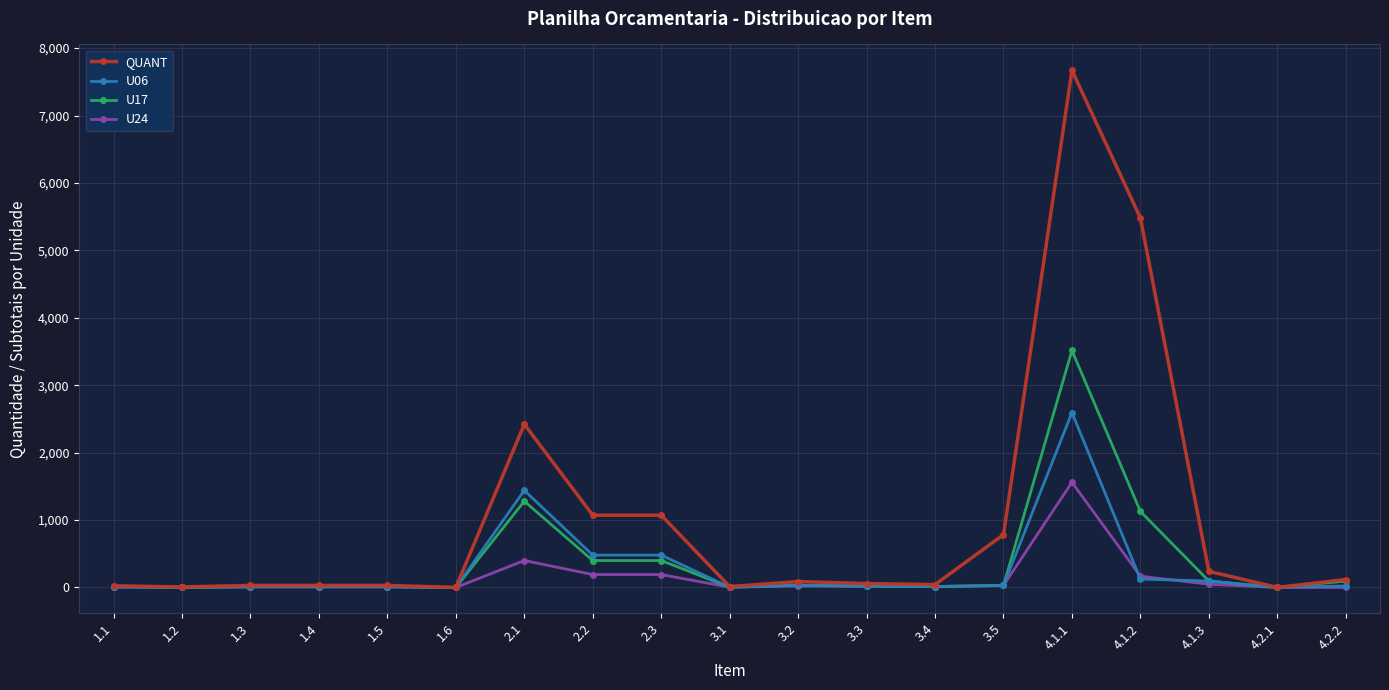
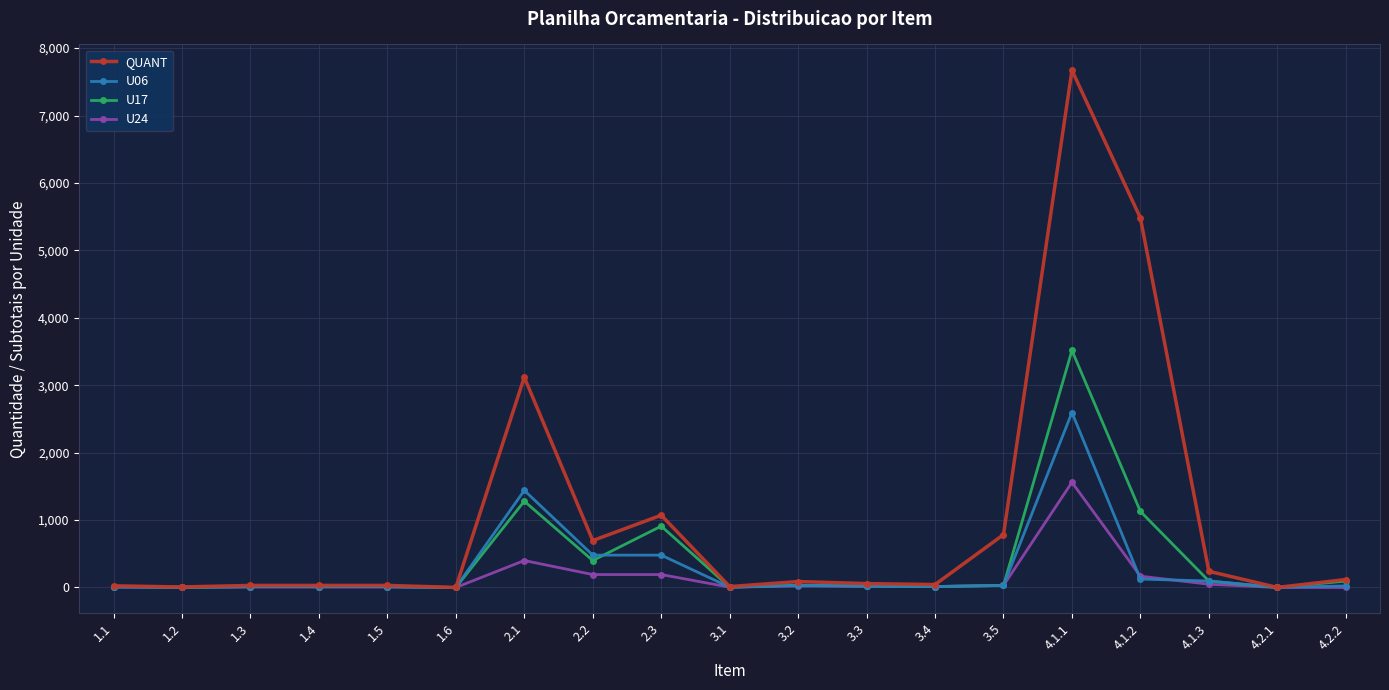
  {
    "QUANT": {
-     "2.1": "2,400",
-     "2.2": "1,100",
+     "2.1": "3,100",
+     "2.2": "700",
      "2.3": "1,100",
      "3.2": "100",
      "3.5": "800",
      "4.1.1": "7,700",
      "4.1.2": "5,500",
      "4.1.3": "200"
    },
    "U06": {
      "2.1": "1,400",
      "2.2": "500",
      "2.3": "500",
      "4.1.1": "2,600",
      "4.1.2": "100"
    },
    "U17": {
      "2.1": "1,300",
      "2.2": "400",
-     "2.3": "400",
+     "2.3": "900",
      "4.1.1": "3,500",
      "4.1.2": "1,100"
    },
    "U24": {
      "2.1": "400",
      "2.2": "200",
      "2.3": "200",
      "4.1.1": "1,600",
      "4.1.2": "200",
      "4.1.3": "0"
    }
  }
